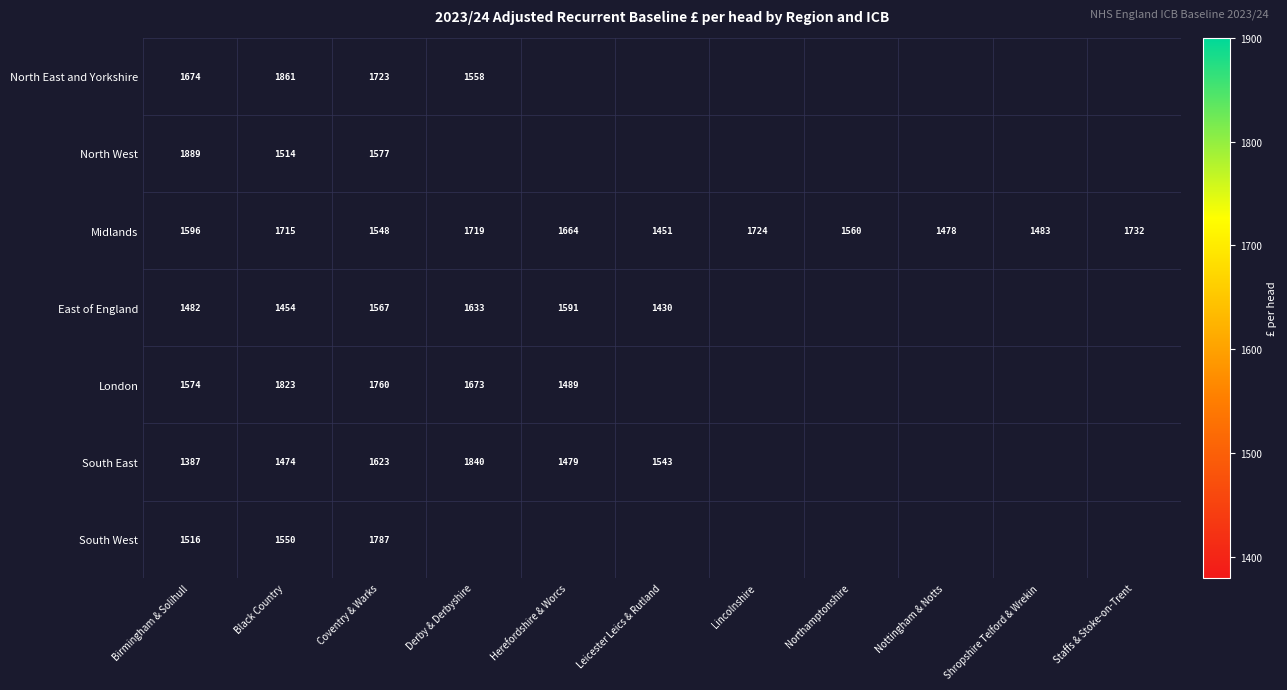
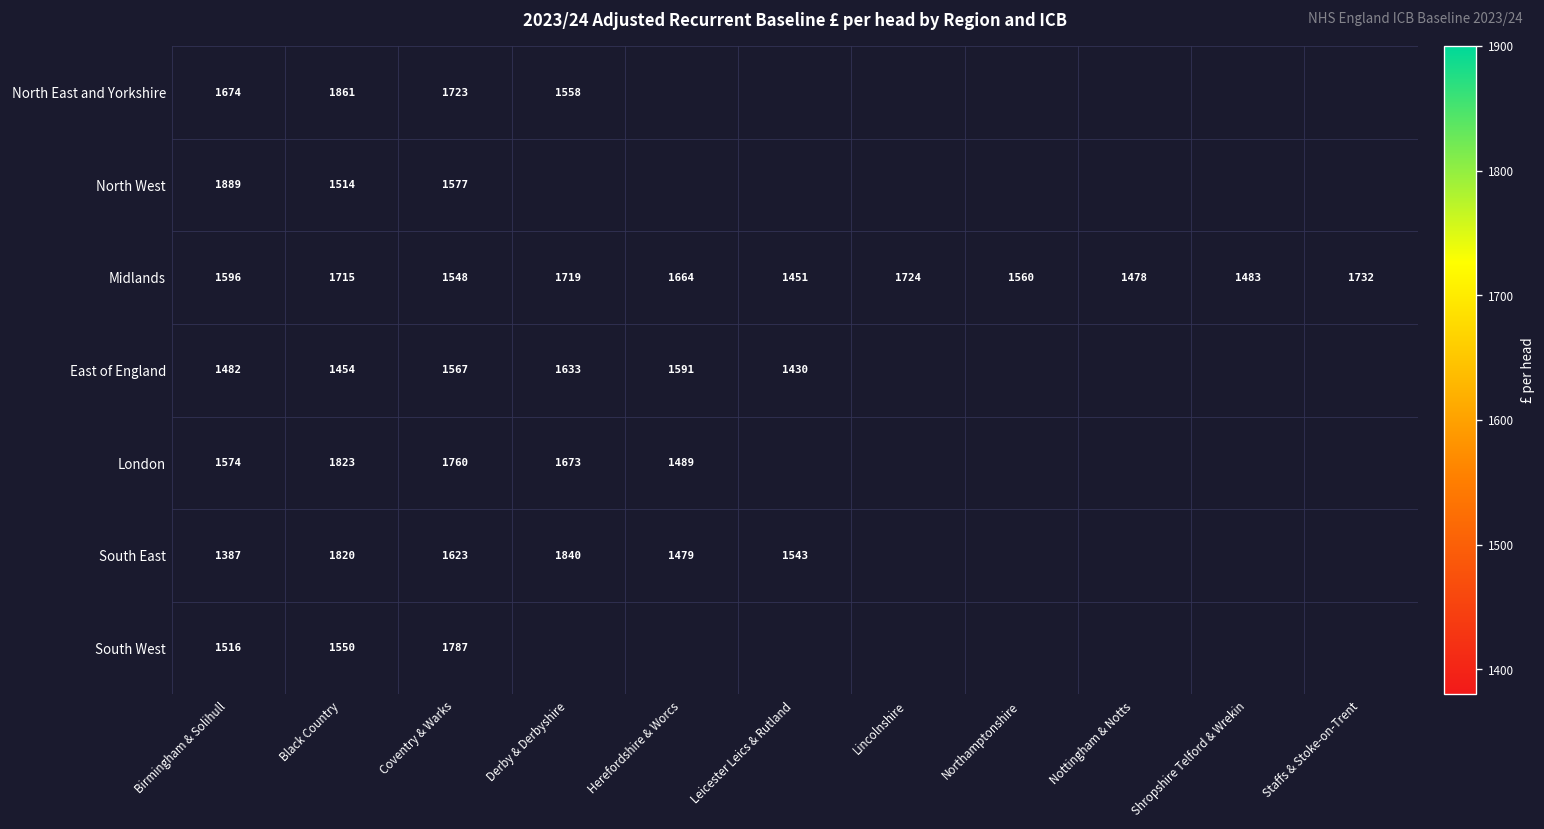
  {
    "North East and Yorkshire": {
      "Birmingham & Solihull": 1674,
      "Black Country": 1861,
      "Coventry & Warks": 1723,
      "Derby & Derbyshire": 1558
    },
    "North West": {
      "Birmingham & Solihull": 1889,
      "Black Country": 1514,
      "Coventry & Warks": 1577
    },
    "Midlands": {
      "Birmingham & Solihull": 1596,
      "Black Country": 1715,
      "Coventry & Warks": 1548,
      "Derby & Derbyshire": 1719,
      "Herefordshire & Worcs": 1664,
      "Leicester Leics & Rutland": 1451,
      "Lincolnshire": 1724,
      "Northamptonshire": 1560,
      "Nottingham & Notts": 1478,
      "Shropshire Telford & Wrekin": 1483,
      "Staffs & Stoke-on-Trent": 1732
    },
    "East of England": {
      "Birmingham & Solihull": 1482,
      "Black Country": 1454,
      "Coventry & Warks": 1567,
      "Derby & Derbyshire": 1633,
      "Herefordshire & Worcs": 1591,
      "Leicester Leics & Rutland": 1430
    },
    "London": {
      "Birmingham & Solihull": 1574,
      "Black Country": 1823,
      "Coventry & Warks": 1760,
      "Derby & Derbyshire": 1673,
      "Herefordshire & Worcs": 1489
    },
    "South East": {
      "Birmingham & Solihull": 1387,
-     "Black Country": 1474,
+     "Black Country": 1820,
      "Coventry & Warks": 1623,
      "Derby & Derbyshire": 1840,
      "Herefordshire & Worcs": 1479,
      "Leicester Leics & Rutland": 1543
    },
    "South West": {
      "Birmingham & Solihull": 1516,
      "Black Country": 1550,
      "Coventry & Warks": 1787
    }
  }
